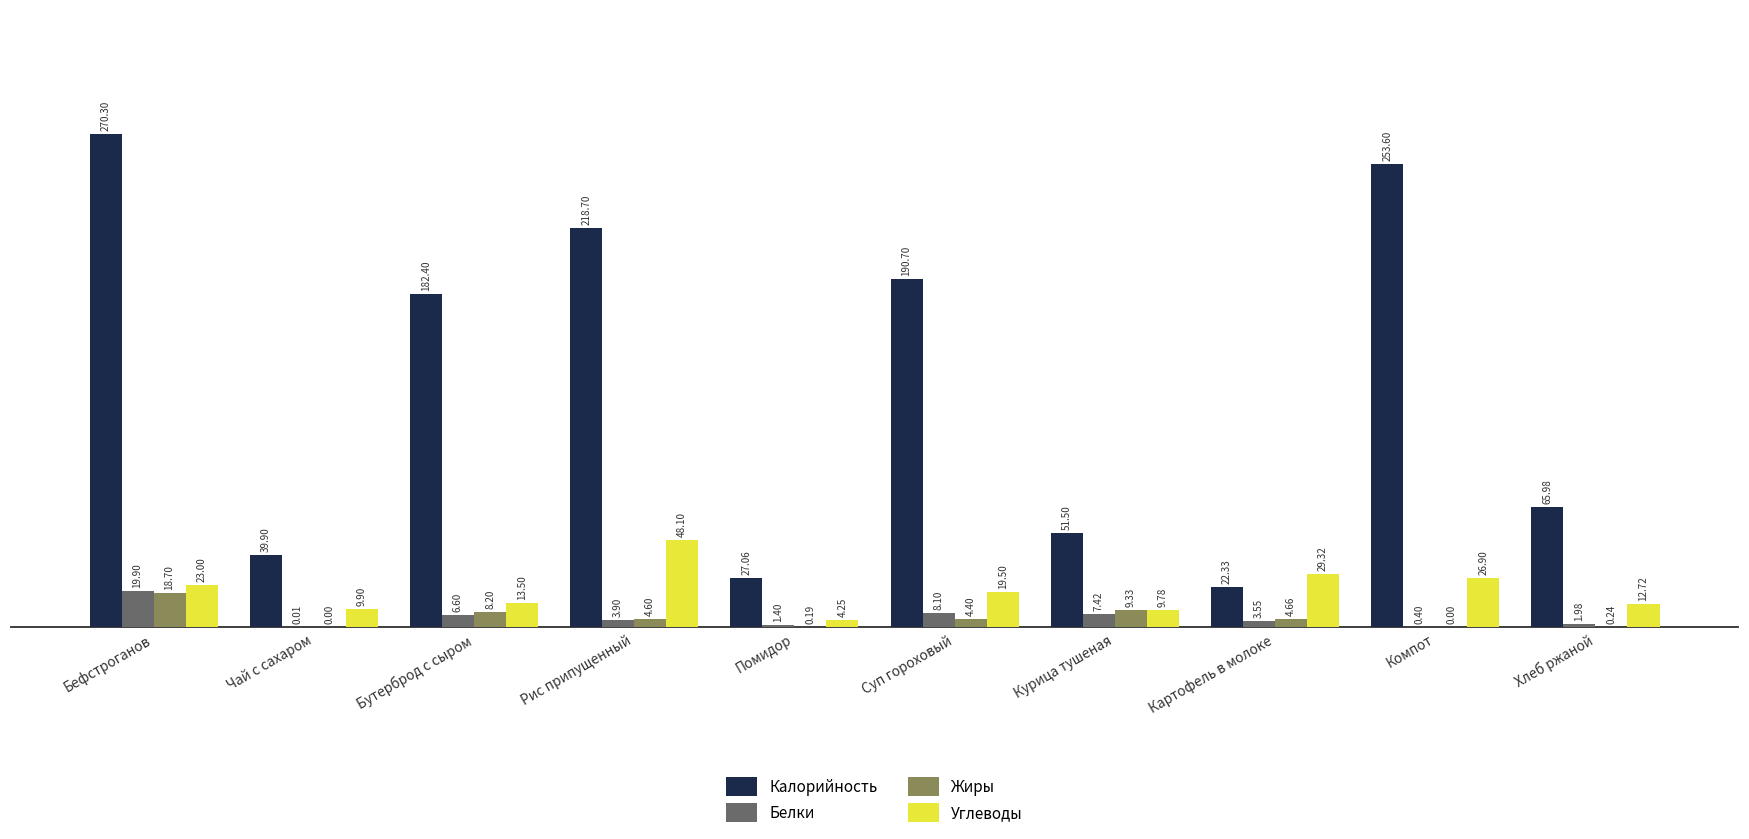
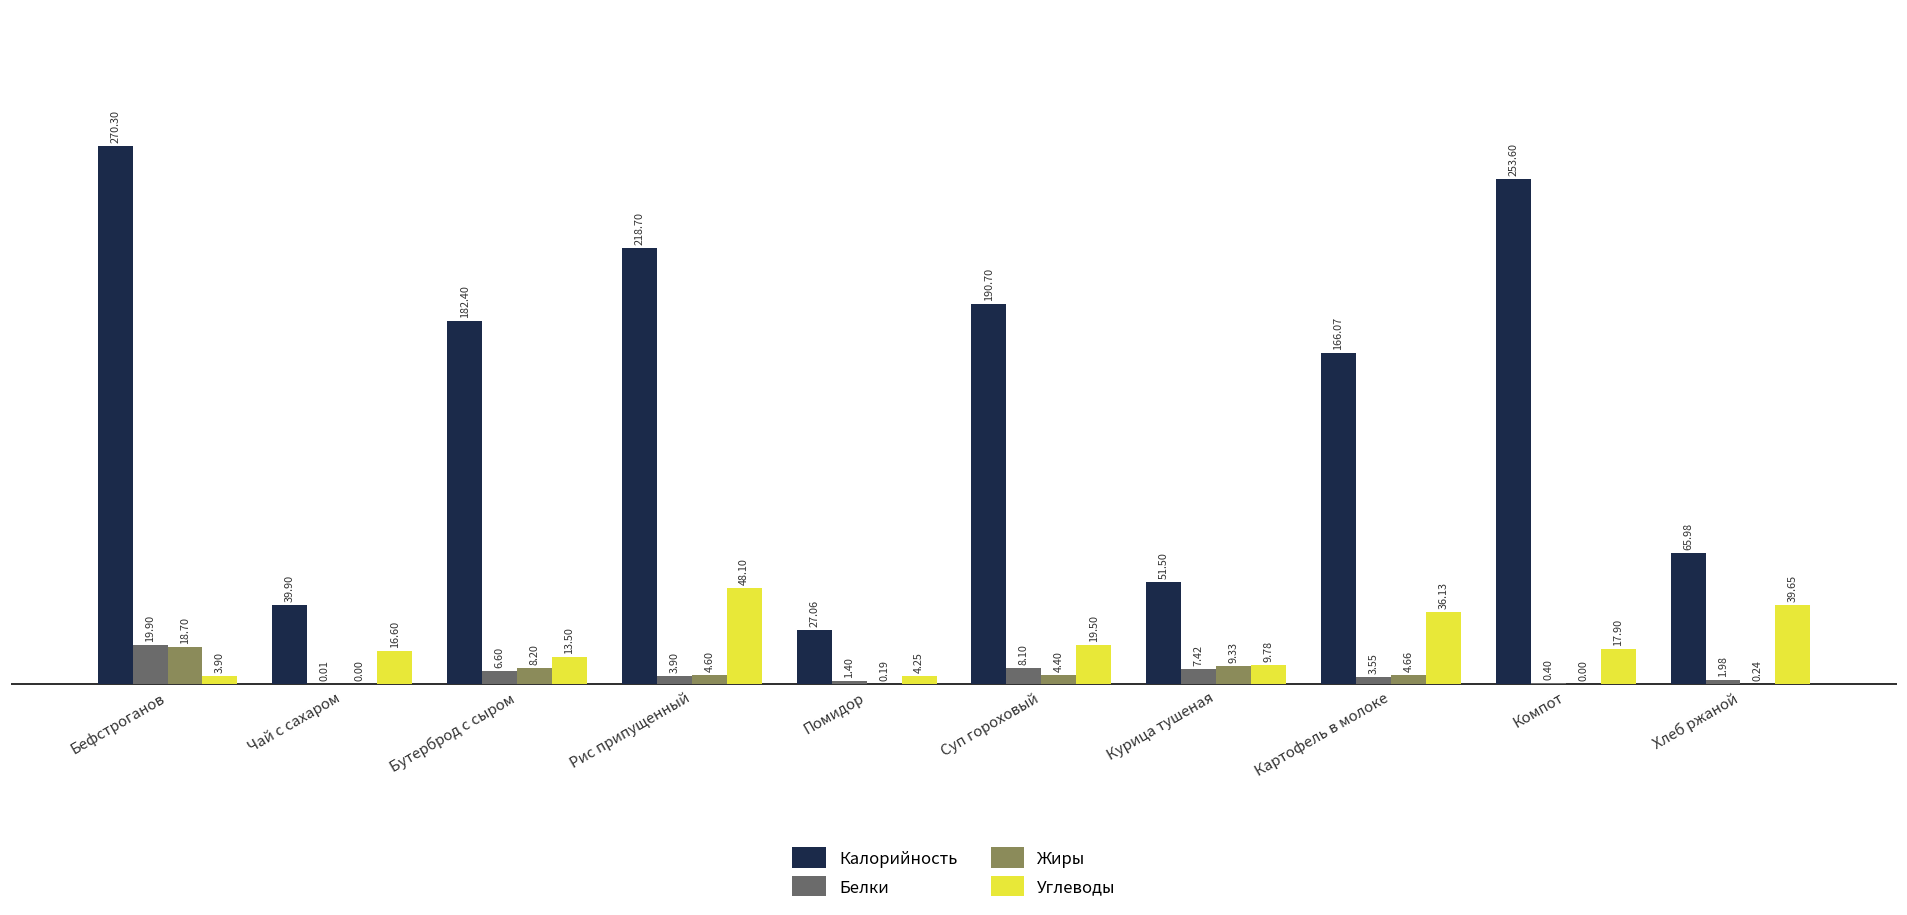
  {
    "Калорийность": {
      "Бефстроганов": 270.30,
      "Чай с сахаром": 39.90,
      "Бутерброд с сыром": 182.40,
      "Рис припущенный": 218.70,
      "Помидор": 27.06,
      "Суп гороховый": 190.70,
      "Курица тушеная": 51.50,
-     "Картофель в молоке": 22.33,
+     "Картофель в молоке": 166.07,
      "Компот": 253.60,
      "Хлеб ржаной": 65.98
    },
    "Углеводы": {
-     "Бефстроганов": 23.00,
-     "Чай с сахаром": 9.90,
+     "Бефстроганов": 3.90,
+     "Чай с сахаром": 16.60,
      "Бутерброд с сыром": 13.50,
      "Рис припущенный": 48.10,
      "Помидор": 4.25,
      "Суп гороховый": 19.50,
      "Курица тушеная": 9.78,
-     "Картофель в молоке": 29.32,
-     "Компот": 26.90,
-     "Хлеб ржаной": 12.72
+     "Картофель в молоке": 36.13,
+     "Компот": 17.90,
+     "Хлеб ржаной": 39.65
    }
  }
